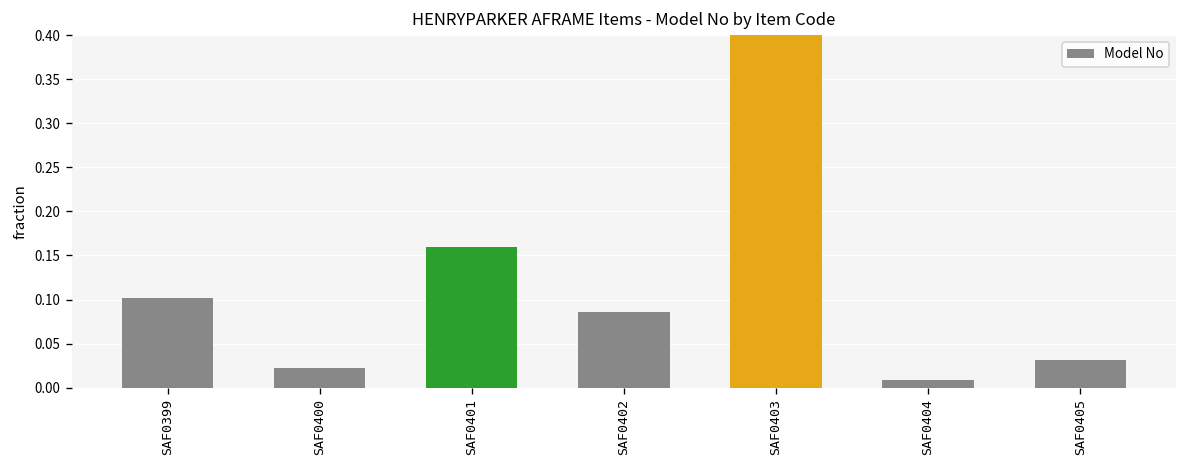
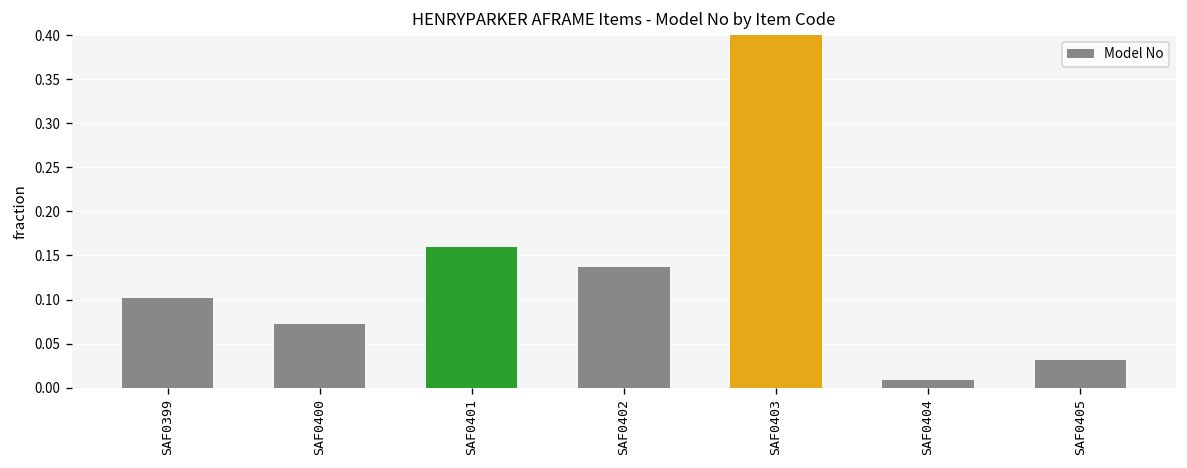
  {
    "SAF0399": 0.10,
-   "SAF0400": 0.02,
+   "SAF0400": 0.07,
    "SAF0401": 0.16,
-   "SAF0402": 0.09,
+   "SAF0402": 0.14,
    "SAF0404": 0.01,
    "SAF0405": 0.03
  }
